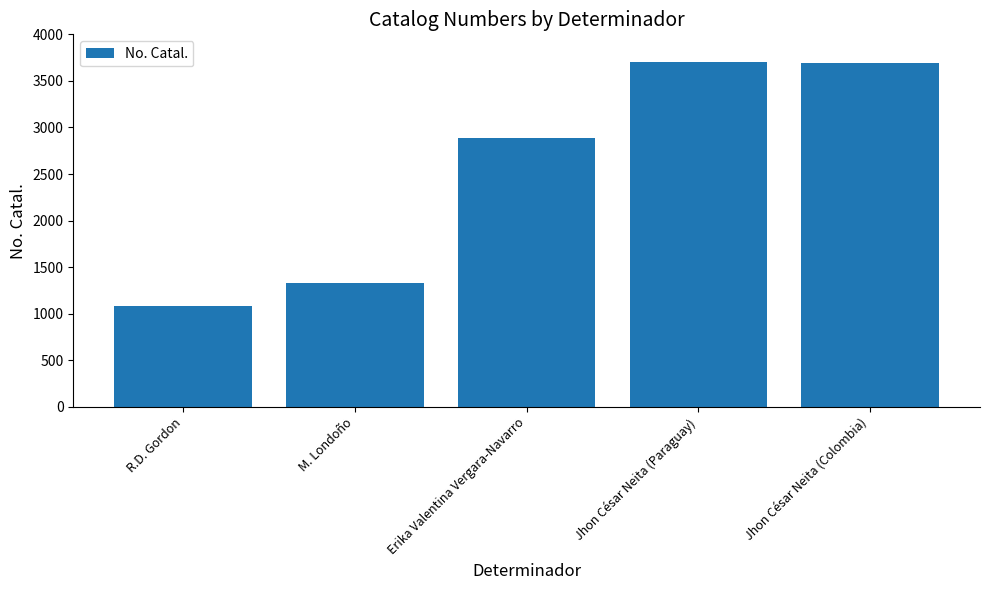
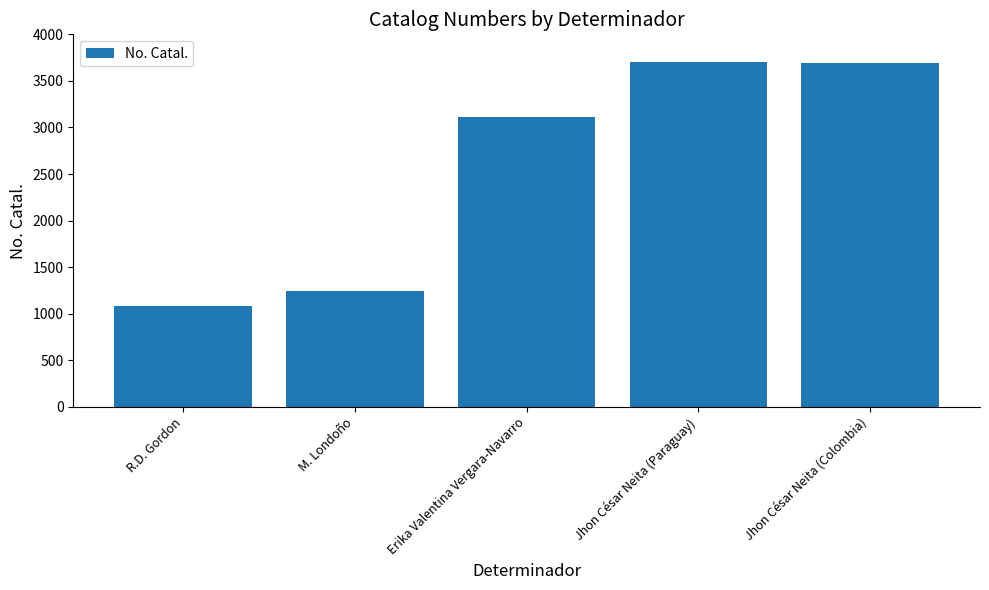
  {
    "R.D. Gordon": 1100,
-   "M. Londoño": 1300,
-   "Erika Valentina Vergara-Navarro": 2900,
+   "M. Londoño": 1200,
+   "Erika Valentina Vergara-Navarro": 3100,
    "Jhon César Neita (Paraguay)": 3700,
    "Jhon César Neita (Colombia)": 3700
  }
